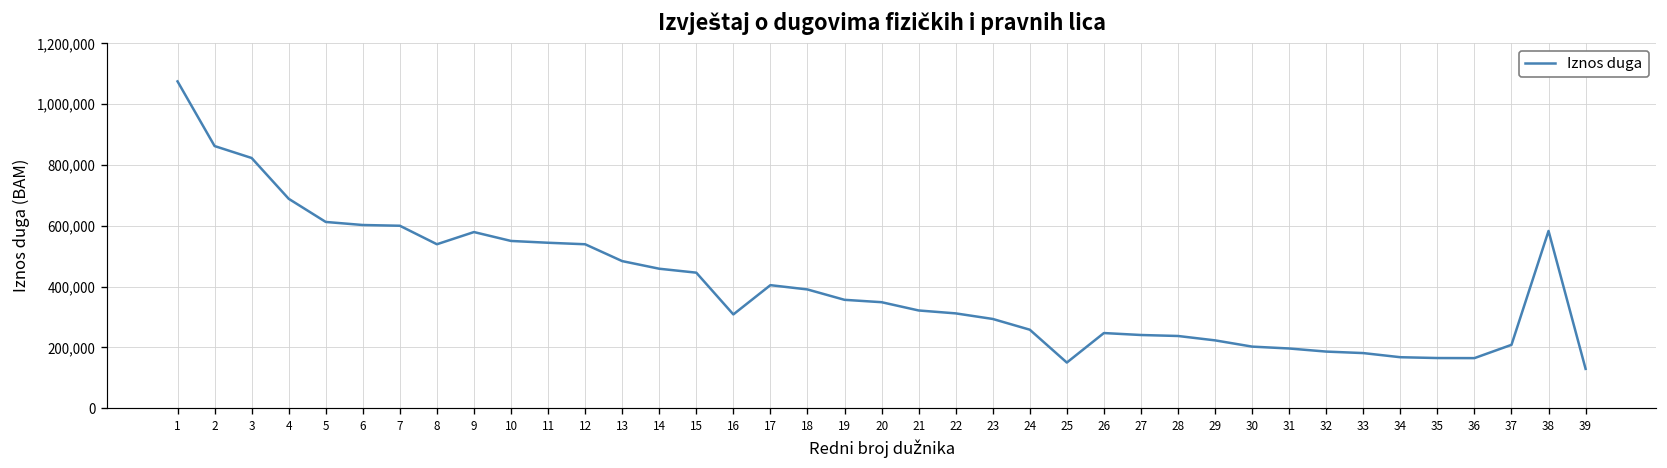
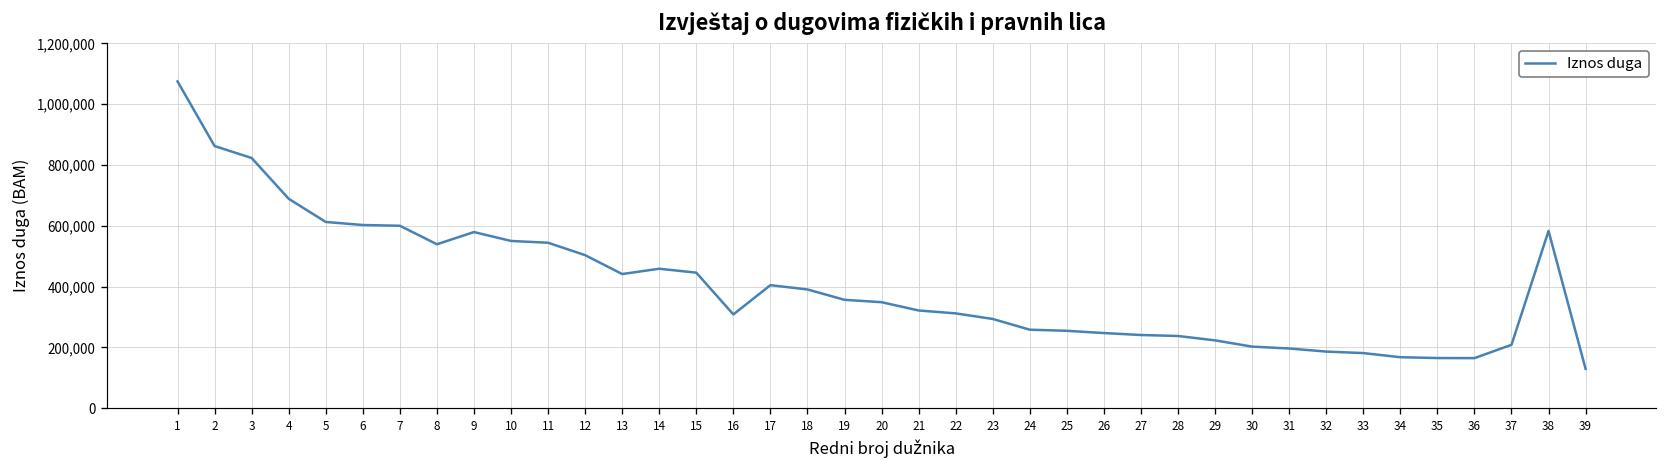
  {
    "1": "1,070,000",
    "2": "860,000",
    "3": "820,000",
    "4": "690,000",
    "5": "610,000",
    "6": "600,000",
    "7": "600,000",
    "8": "540,000",
    "9": "580,000",
    "10": "550,000",
    "11": "540,000",
-   "12": "540,000",
-   "13": "480,000",
+   "12": "500,000",
+   "13": "440,000",
    "14": "460,000",
    "15": "450,000",
    "16": "310,000",
    "17": "400,000",
    "18": "390,000",
    "19": "360,000",
    "20": "350,000",
    "21": "320,000",
    "22": "310,000",
    "23": "290,000",
    "24": "260,000",
-   "25": "150,000",
+   "25": "250,000",
    "26": "250,000",
    "27": "240,000",
    "28": "240,000",
    "29": "220,000",
    "30": "200,000",
    "31": "200,000",
    "32": "190,000",
    "33": "180,000",
    "34": "170,000",
    "35": "170,000",
    "36": "160,000",
    "37": "210,000",
    "38": "580,000",
    "39": "130,000"
  }
